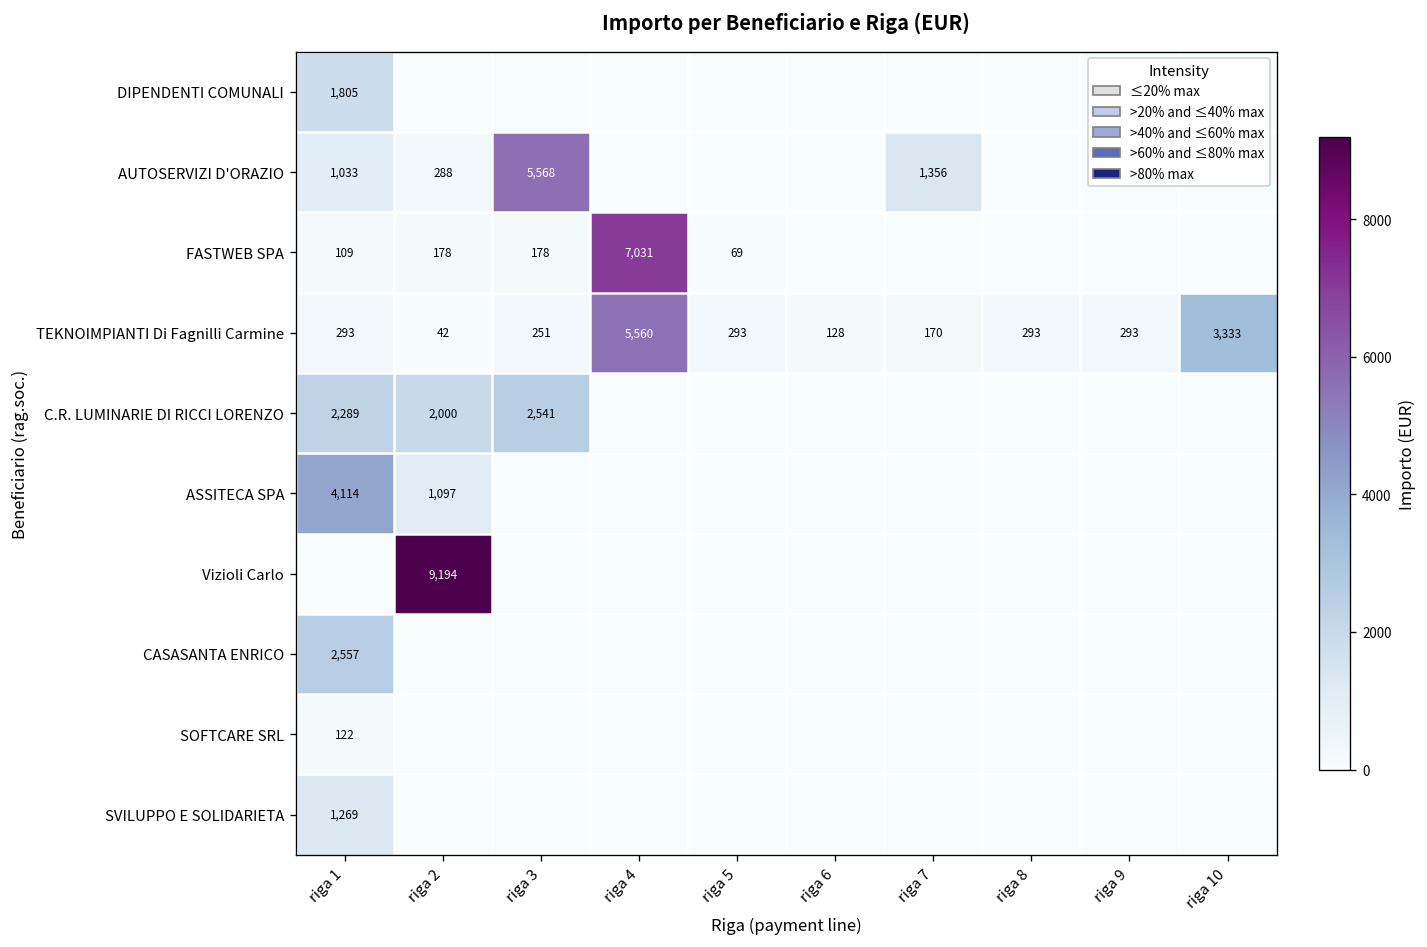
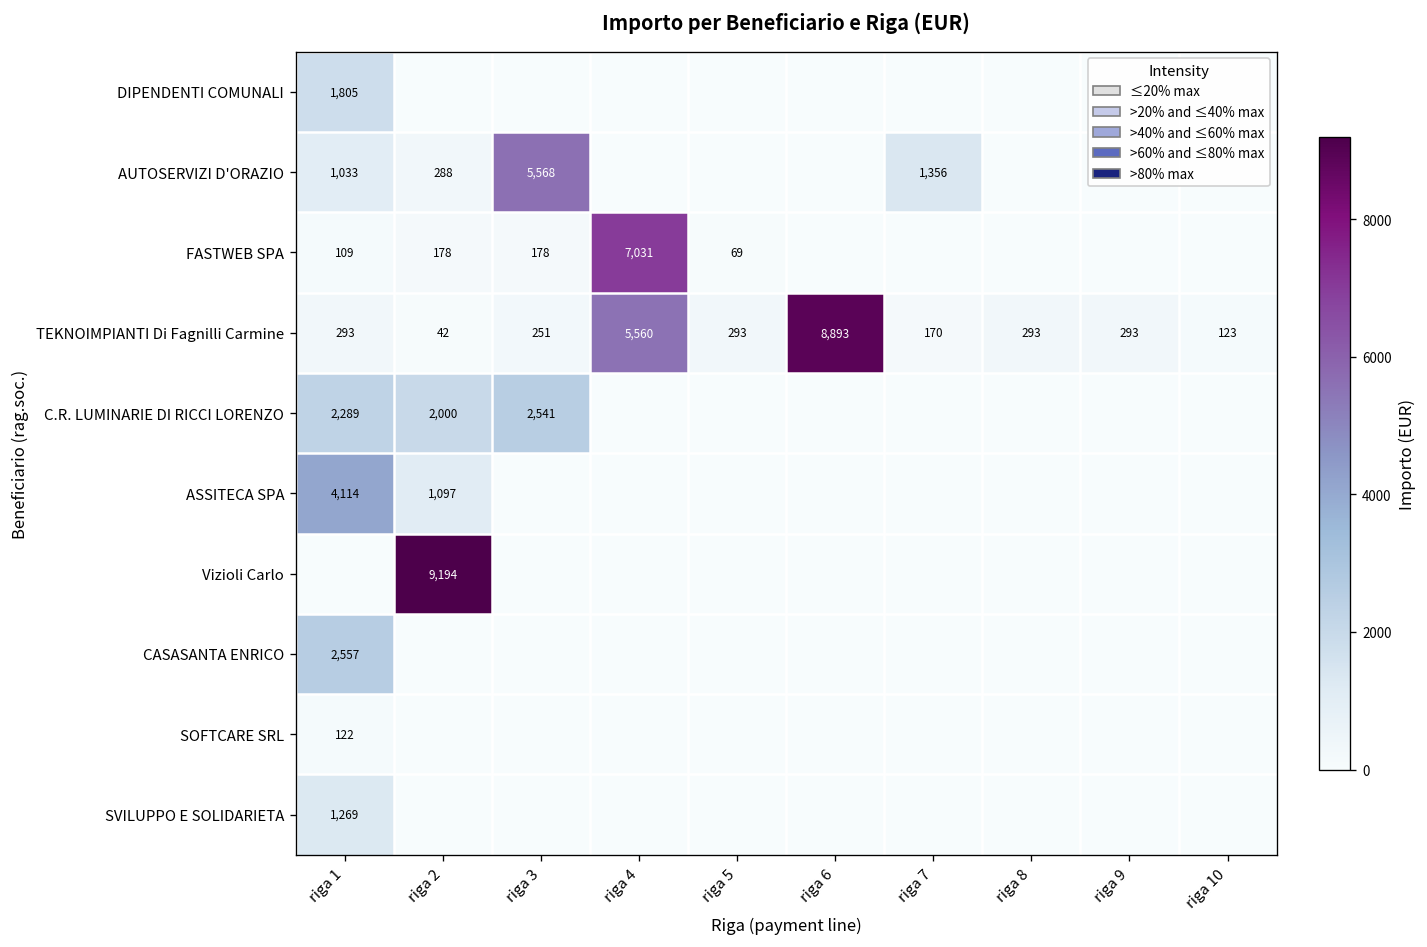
  {
    "DIPENDENTI COMUNALI": {
      "riga 1": "1,805"
    },
    "AUTOSERVIZI D'ORAZIO": {
      "riga 1": "1,033",
      "riga 2": "288",
      "riga 3": "5,568",
      "riga 7": "1,356"
    },
    "FASTWEB SPA": {
      "riga 1": "109",
      "riga 2": "178",
      "riga 3": "178",
      "riga 4": "7,031",
      "riga 5": "69"
    },
    "TEKNOIMPIANTI Di Fagnilli Carmine": {
      "riga 1": "293",
      "riga 2": "42",
      "riga 3": "251",
      "riga 4": "5,560",
      "riga 5": "293",
-     "riga 6": "128",
+     "riga 6": "8,893",
      "riga 7": "170",
      "riga 8": "293",
      "riga 9": "293",
-     "riga 10": "3,333"
+     "riga 10": "123"
    },
    "C.R. LUMINARIE DI RICCI LORENZO": {
      "riga 1": "2,289",
      "riga 2": "2,000",
      "riga 3": "2,541"
    },
    "ASSITECA SPA": {
      "riga 1": "4,114",
      "riga 2": "1,097"
    },
    "Vizioli Carlo": {
      "riga 2": "9,194"
    },
    "CASASANTA ENRICO": {
      "riga 1": "2,557"
    },
    "SOFTCARE SRL": {
      "riga 1": "122"
    },
    "SVILUPPO E SOLIDARIETA": {
      "riga 1": "1,269"
    }
  }
